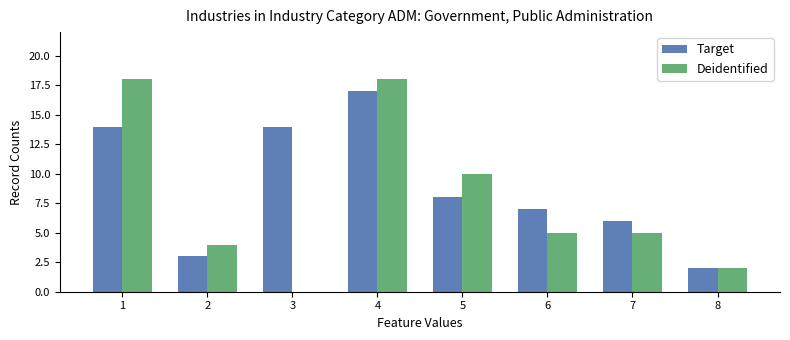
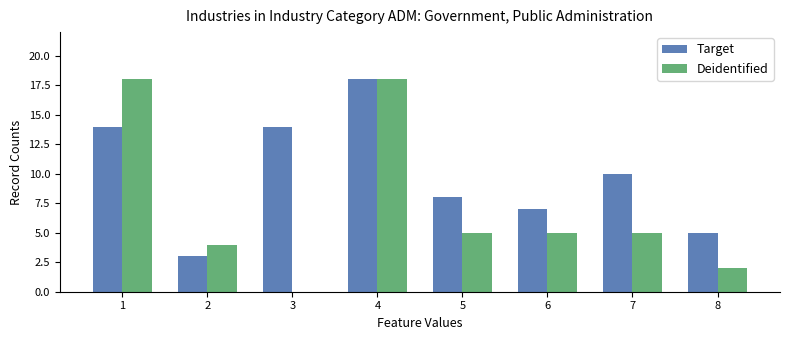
  {
    "Target": {
      "1": 14,
      "2": 3,
      "3": 14,
-     "4": 17,
+     "4": 18,
      "5": 8,
      "6": 7,
-     "7": 6,
-     "8": 2
+     "7": 10,
+     "8": 5
    },
    "Deidentified": {
      "1": 18,
      "2": 4,
      "3": 0,
      "4": 18,
-     "5": 10,
+     "5": 5,
      "6": 5,
      "7": 5,
      "8": 2
    }
  }
